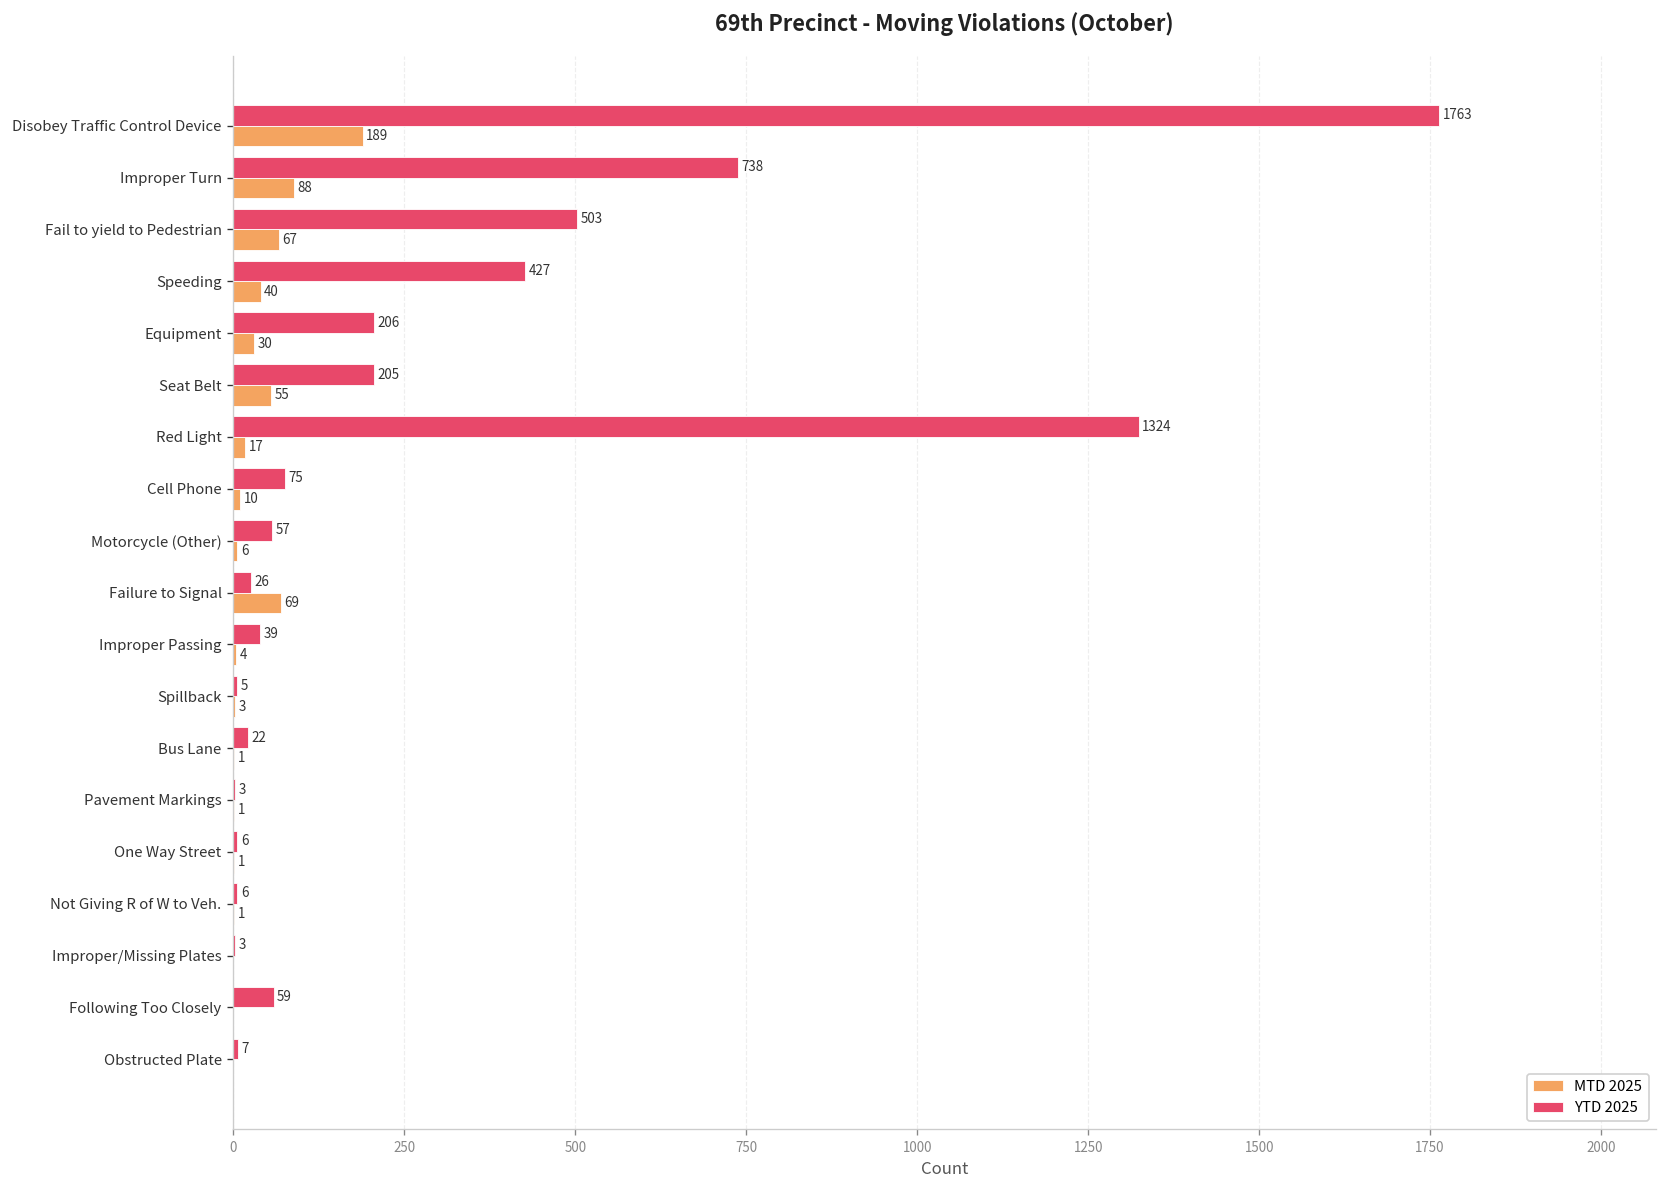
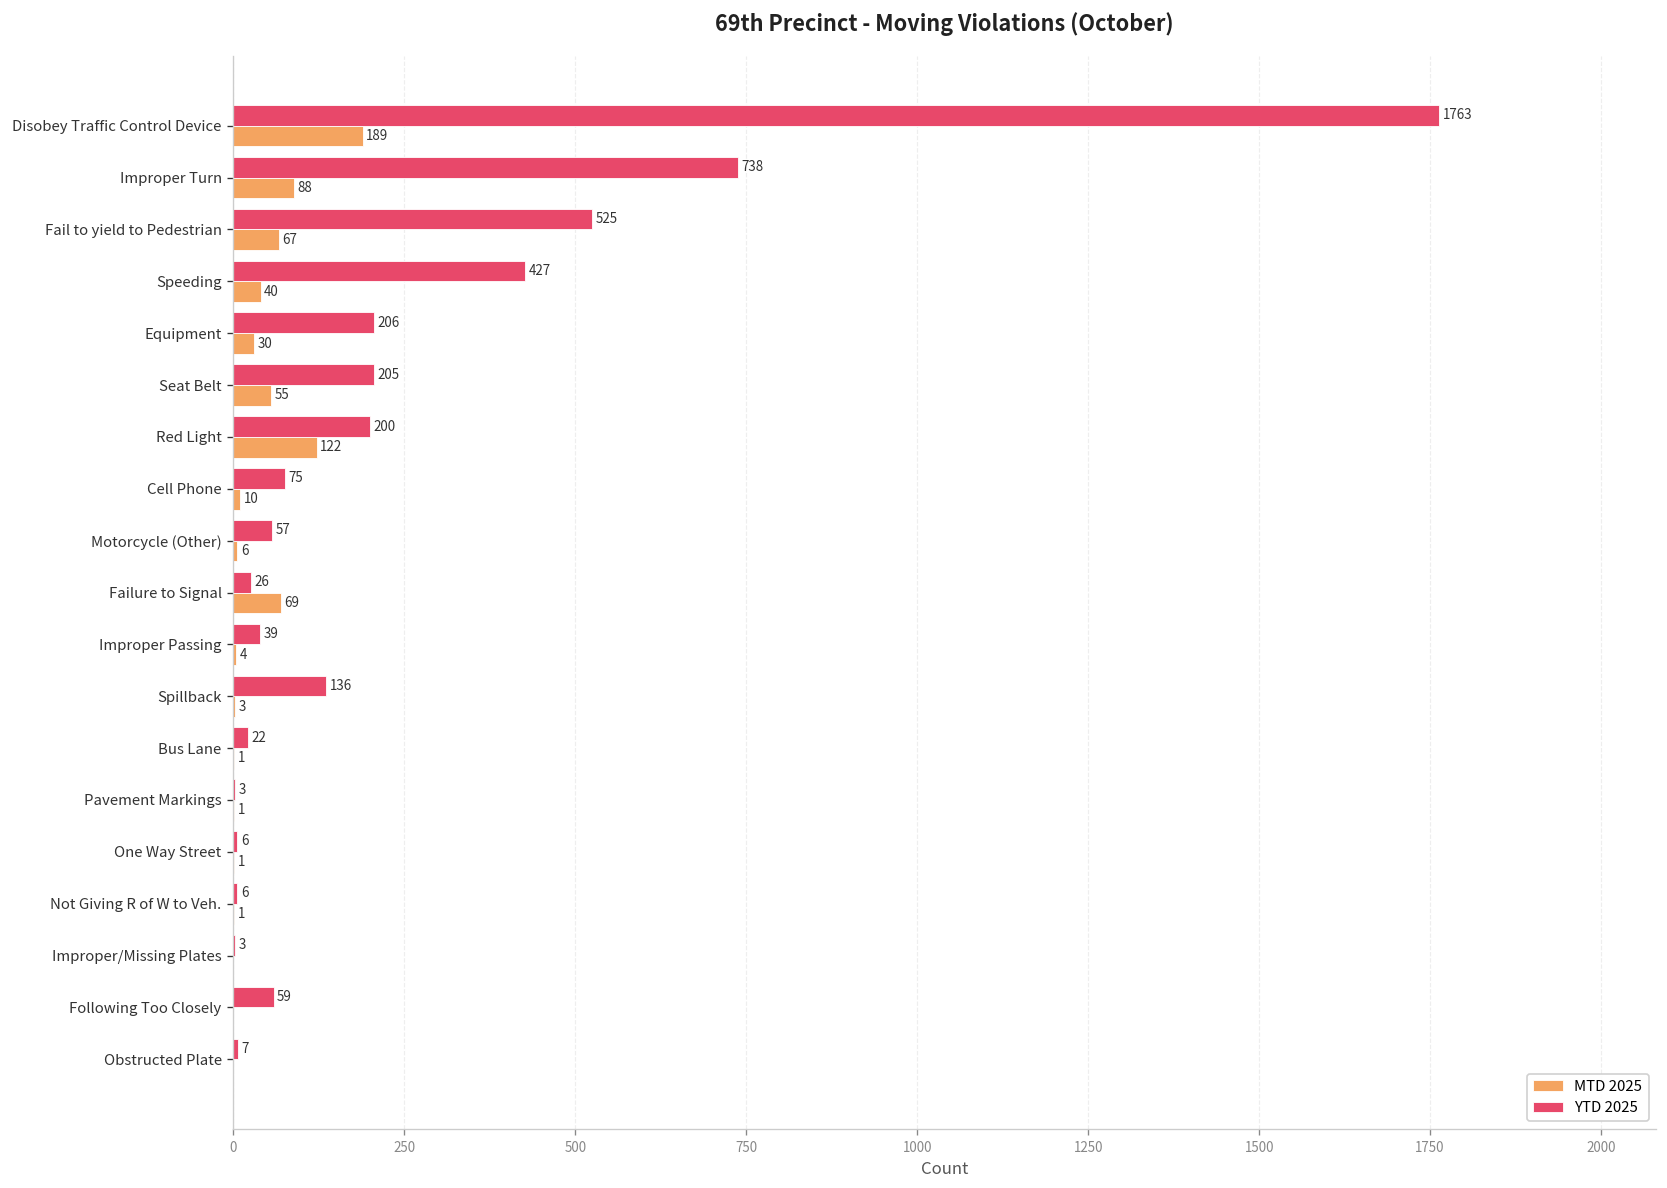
  {
    "MTD 2025": {
      "Disobey Traffic Control Device": 189,
      "Improper Turn": 88,
      "Fail to yield to Pedestrian": 67,
      "Speeding": 40,
      "Equipment": 30,
      "Seat Belt": 55,
-     "Red Light": 17,
+     "Red Light": 122,
      "Cell Phone": 10,
      "Motorcycle (Other)": 6,
      "Failure to Signal": 69,
      "Improper Passing": 4,
      "Spillback": 3,
      "Bus Lane": 1,
      "Pavement Markings": 1,
      "One Way Street": 1,
      "Not Giving R of W to Veh.": 1
    },
    "YTD 2025": {
      "Disobey Traffic Control Device": 1763,
      "Improper Turn": 738,
-     "Fail to yield to Pedestrian": 503,
+     "Fail to yield to Pedestrian": 525,
      "Speeding": 427,
      "Equipment": 206,
      "Seat Belt": 205,
-     "Red Light": 1324,
+     "Red Light": 200,
      "Cell Phone": 75,
      "Motorcycle (Other)": 57,
      "Failure to Signal": 26,
      "Improper Passing": 39,
-     "Spillback": 5,
+     "Spillback": 136,
      "Bus Lane": 22,
      "Pavement Markings": 3,
      "One Way Street": 6,
      "Not Giving R of W to Veh.": 6,
      "Improper/Missing Plates": 3,
      "Following Too Closely": 59,
      "Obstructed Plate": 7
    }
  }
